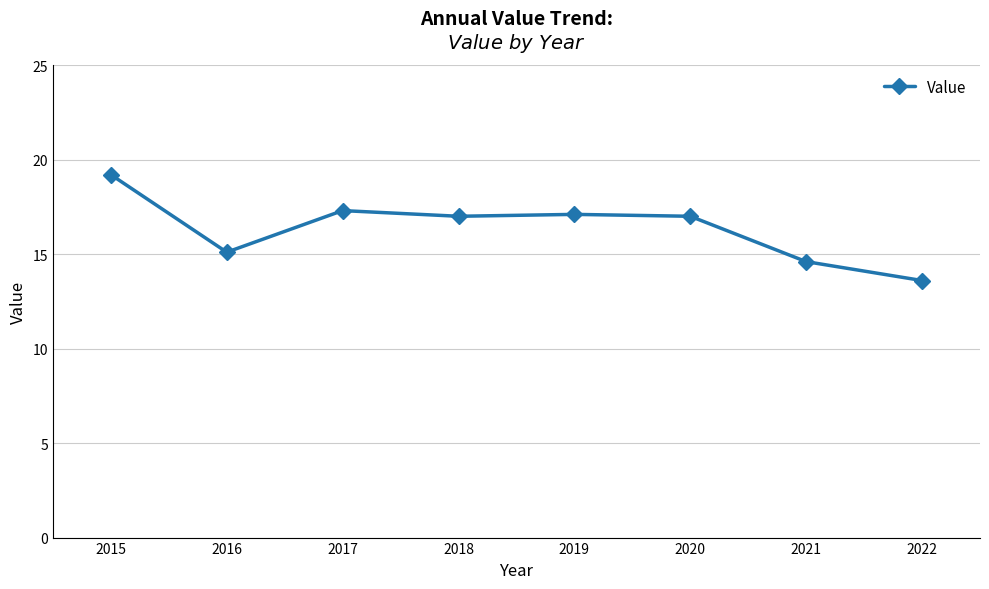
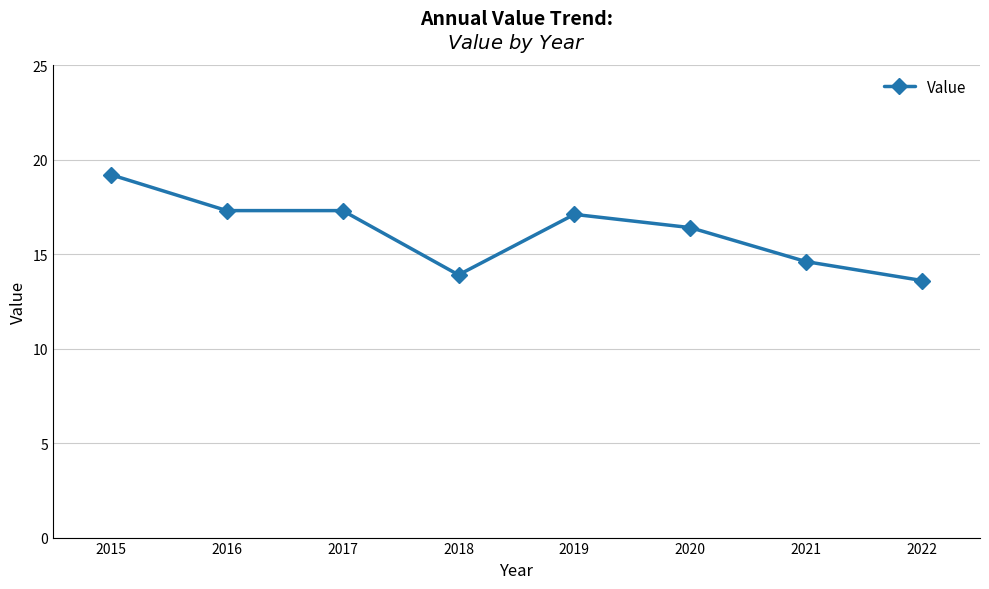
  {
    "2015": 19.2,
-   "2016": 15.1,
+   "2016": 17.3,
    "2017": 17.3,
-   "2018": 17.0,
+   "2018": 13.9,
    "2019": 17.1,
-   "2020": 17.0,
+   "2020": 16.4,
    "2021": 14.6,
    "2022": 13.6
  }
